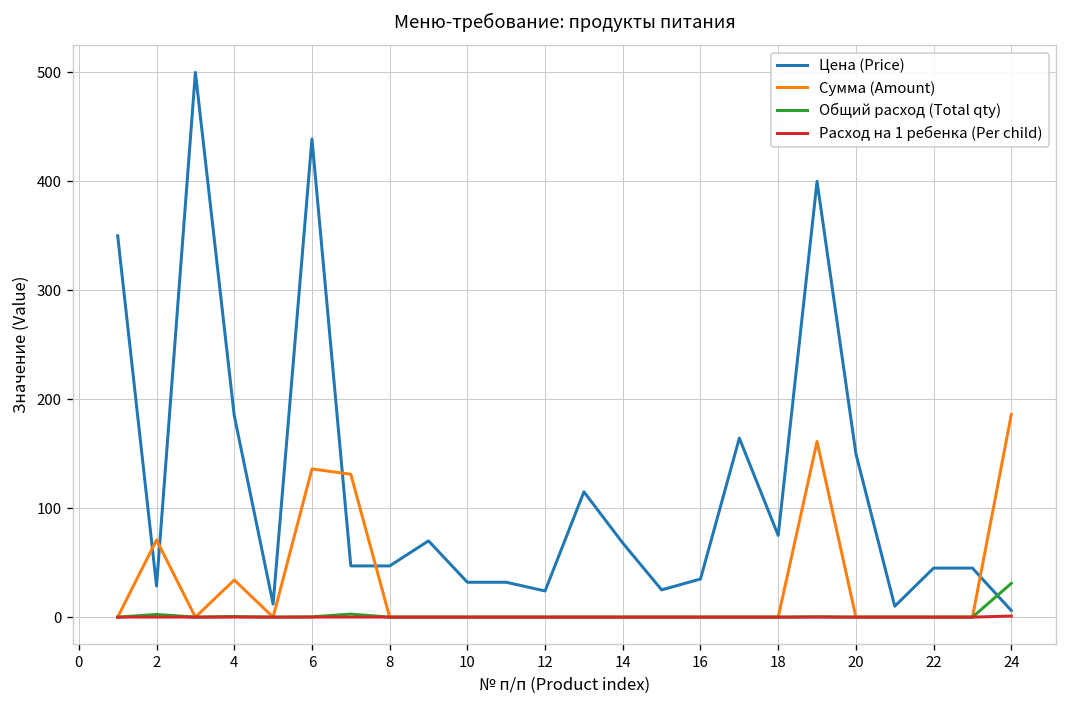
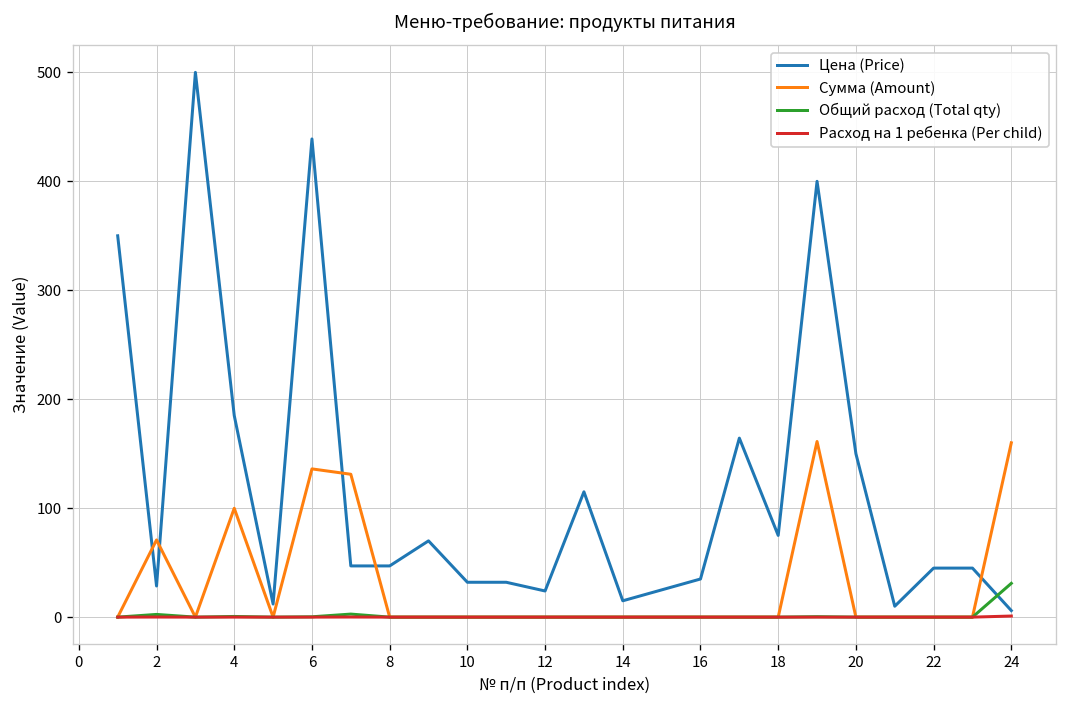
  {
    "Цена (Price)": {
      "2": 30,
      "4": 190,
      "6": 440,
      "8": 50,
      "10": 30,
      "12": 20,
-     "14": 70,
+     "14": 20,
      "16": 40,
      "18": 80,
      "20": 150,
      "22": 50,
      "24": 10
    },
    "Сумма (Amount)": {
      "2": 70,
-     "4": 30,
+     "4": 100,
      "6": 140,
-     "24": 190
+     "24": 160
    },
    "Общий расход (Total qty)": {
      "24": 30
    },
    "Расход на 1 ребенка (Per child)": {
      "24": 0
    }
  }
